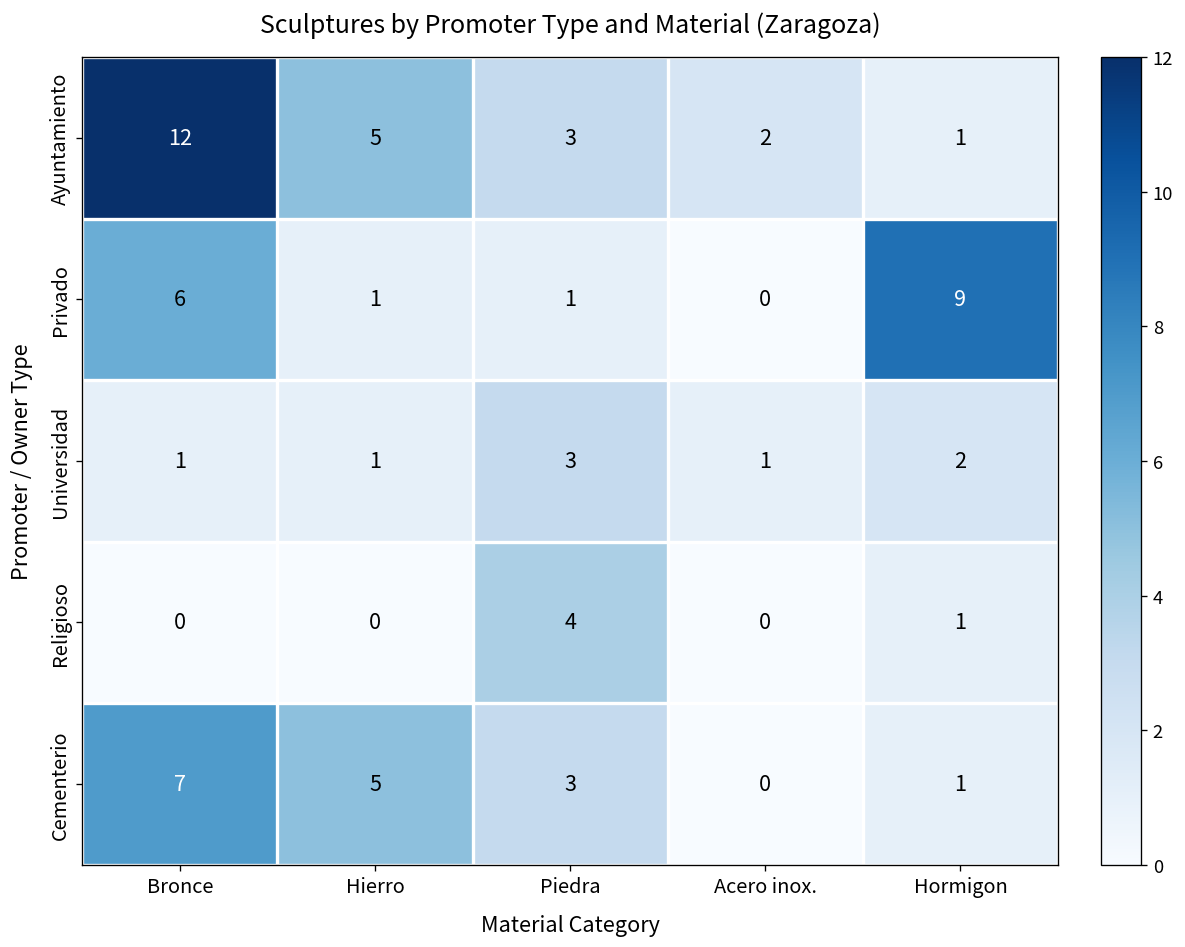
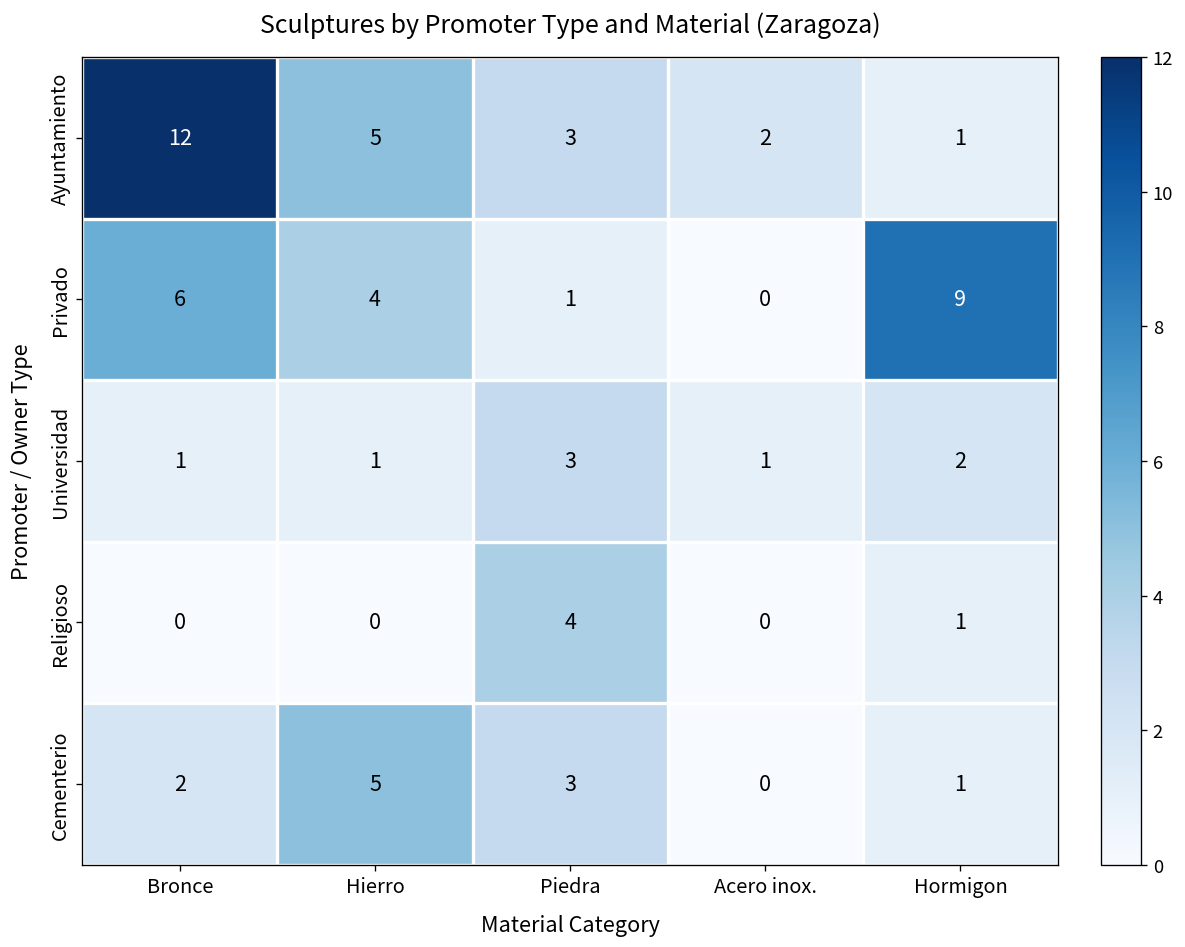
  {
    "Ayuntamiento": {
      "Bronce": 12,
      "Hierro": 5,
      "Piedra": 3,
      "Acero inox.": 2,
      "Hormigon": 1
    },
    "Privado": {
      "Bronce": 6,
-     "Hierro": 1,
+     "Hierro": 4,
      "Piedra": 1,
      "Acero inox.": 0,
      "Hormigon": 9
    },
    "Universidad": {
      "Bronce": 1,
      "Hierro": 1,
      "Piedra": 3,
      "Acero inox.": 1,
      "Hormigon": 2
    },
    "Religioso": {
      "Bronce": 0,
      "Hierro": 0,
      "Piedra": 4,
      "Acero inox.": 0,
      "Hormigon": 1
    },
    "Cementerio": {
-     "Bronce": 7,
+     "Bronce": 2,
      "Hierro": 5,
      "Piedra": 3,
      "Acero inox.": 0,
      "Hormigon": 1
    }
  }
